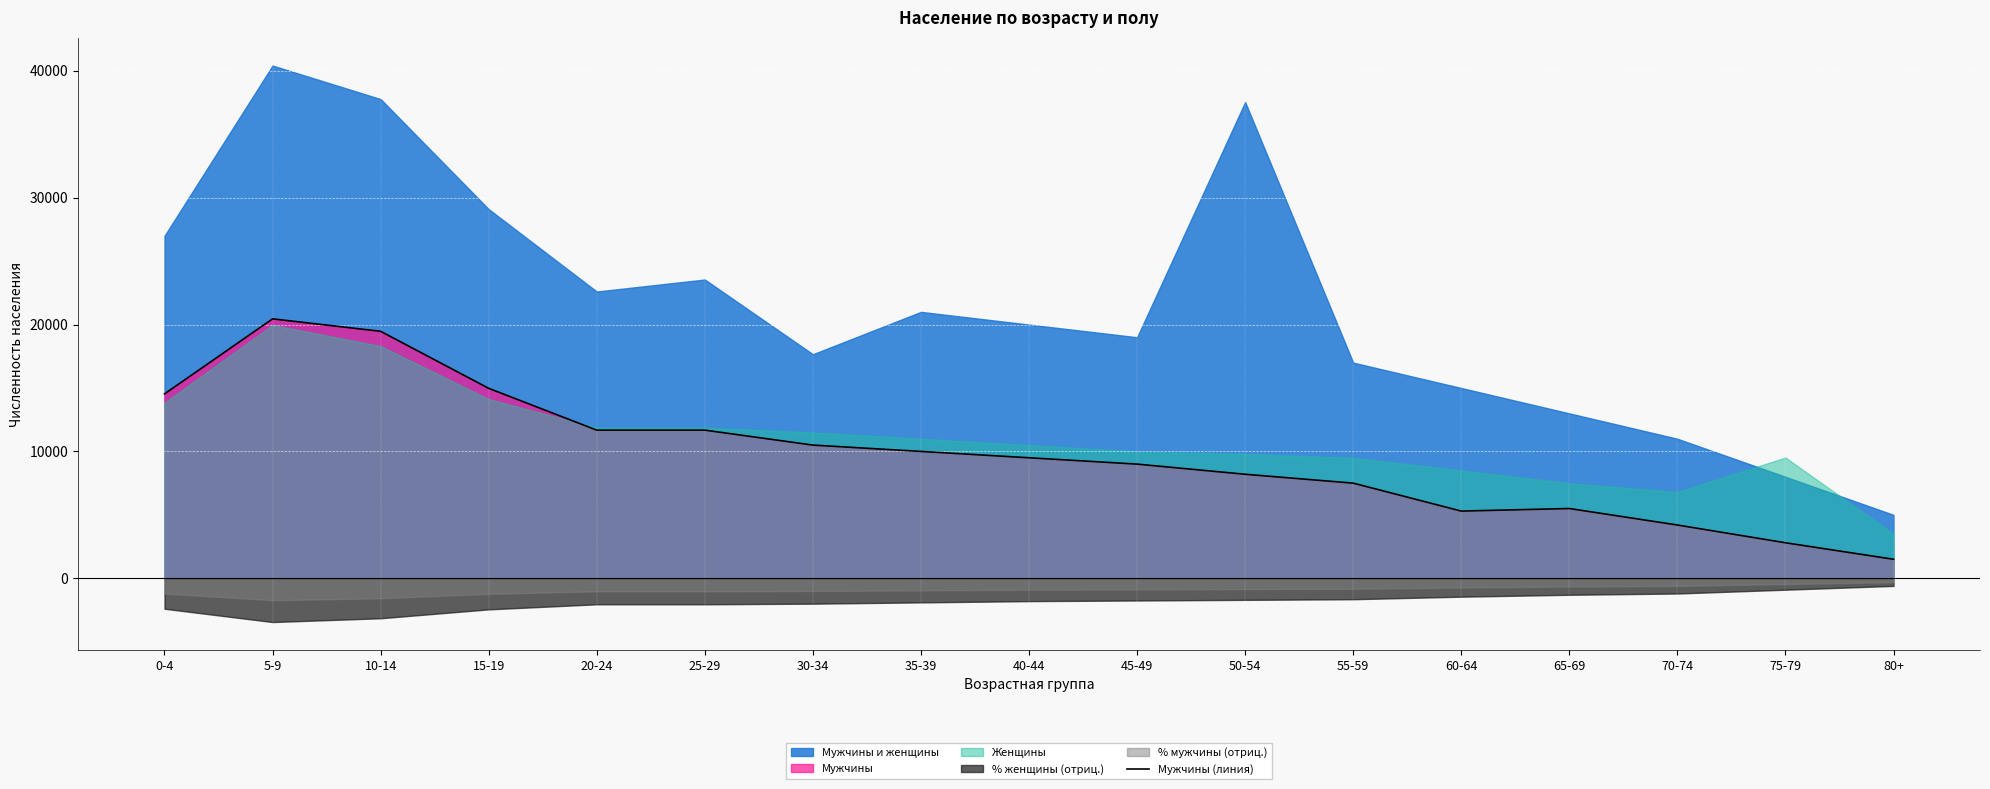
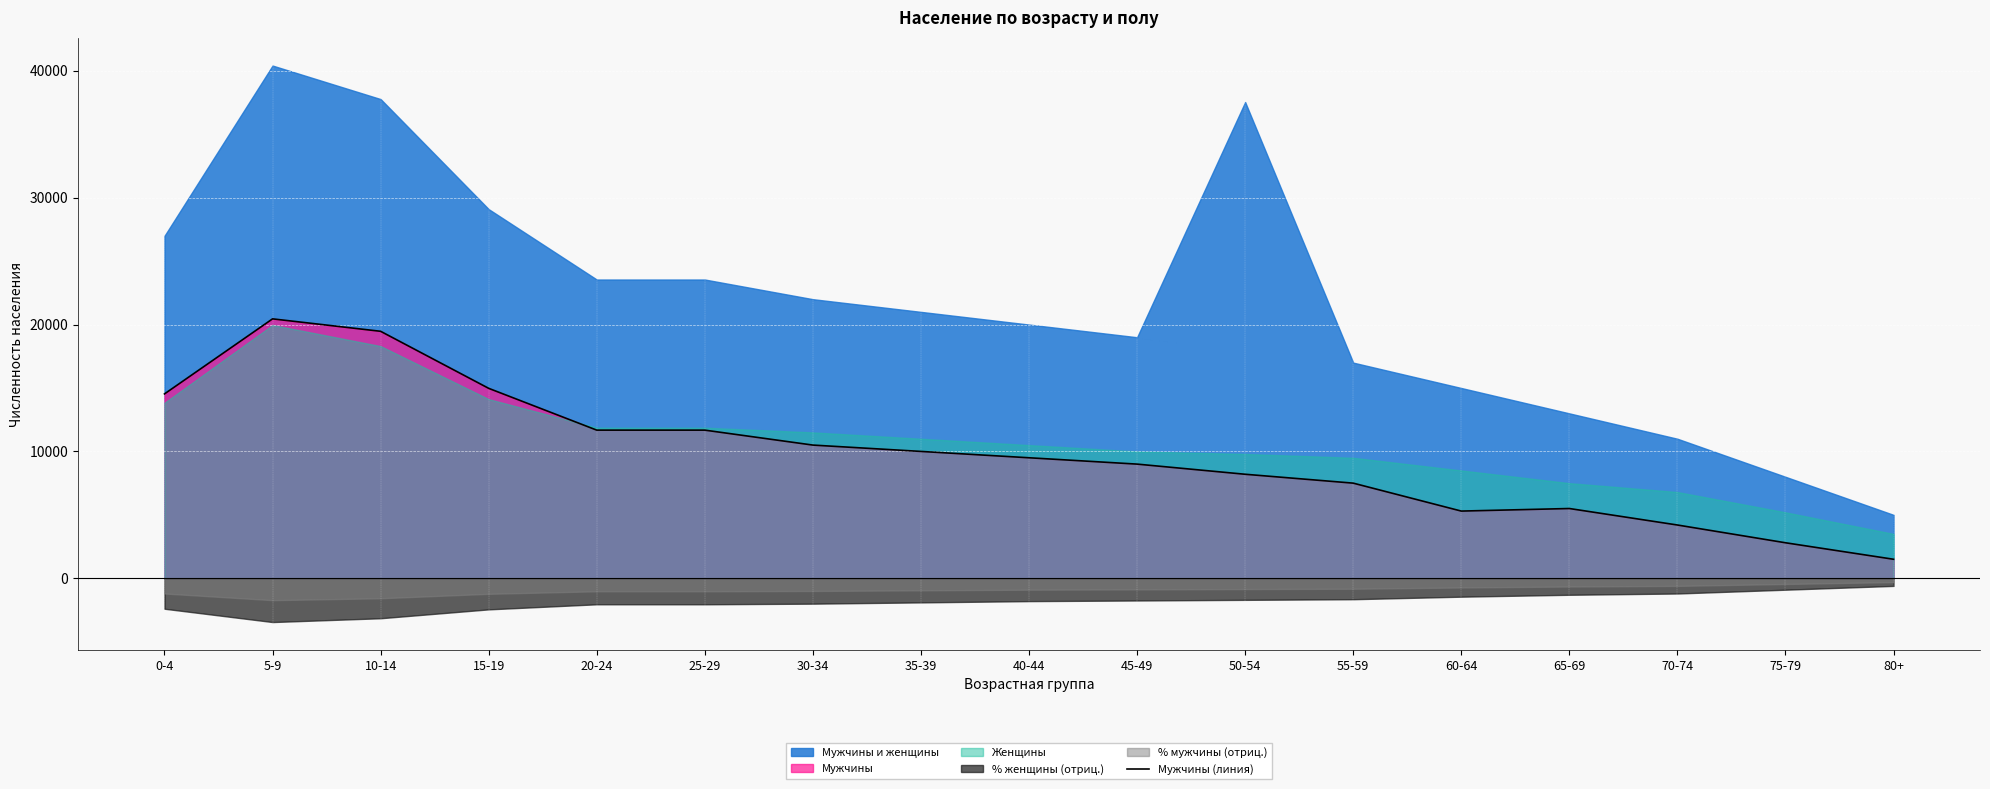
  {
    "Мужчины и женщины": {
      "0-4": 27000,
      "5-9": 40400,
      "10-14": 37800,
      "15-19": 29100,
-     "20-24": 22600,
+     "20-24": 23600,
      "25-29": 23600,
-     "30-34": 17700,
+     "30-34": 22000,
      "35-39": 21000,
      "40-44": 20000,
      "45-49": 19000,
      "50-54": 37500,
      "55-59": 17000,
      "60-64": 15000,
      "65-69": 13000,
      "70-74": 11000,
      "75-79": 8000,
      "80+": 5000
    },
    "Мужчины": {
      "0-4": 14500,
      "5-9": 20400,
      "10-14": 19500,
      "15-19": 15000,
      "30-34": 10500,
      "35-39": 10000,
      "40-44": 9500,
      "45-49": 9000,
      "50-54": 8200,
      "55-59": 7500,
      "60-64": 5300,
      "65-69": 5500,
      "70-74": 4200,
      "75-79": 2800,
      "80+": 1500
    },
    "Женщины": {
      "0-4": 13800,
      "5-9": 20000,
      "10-14": 18300,
      "15-19": 14100,
      "30-34": 11500,
      "35-39": 11000,
      "40-44": 10500,
      "45-49": 10000,
      "50-54": 9800,
      "55-59": 9500,
      "60-64": 8500,
      "65-69": 7500,
      "70-74": 6800,
-     "75-79": 9500,
+     "75-79": 5200,
      "80+": 3500
    }
  }
